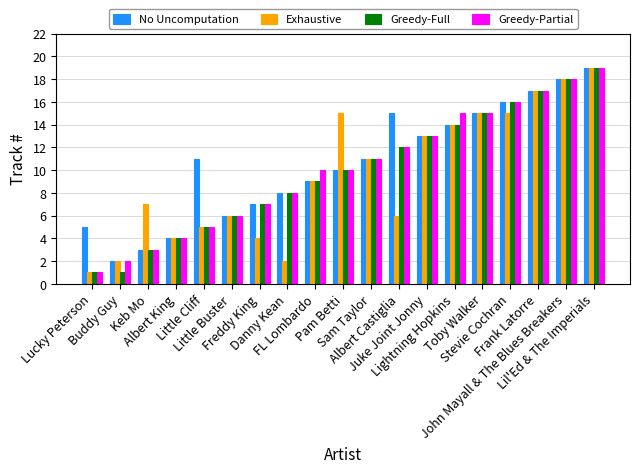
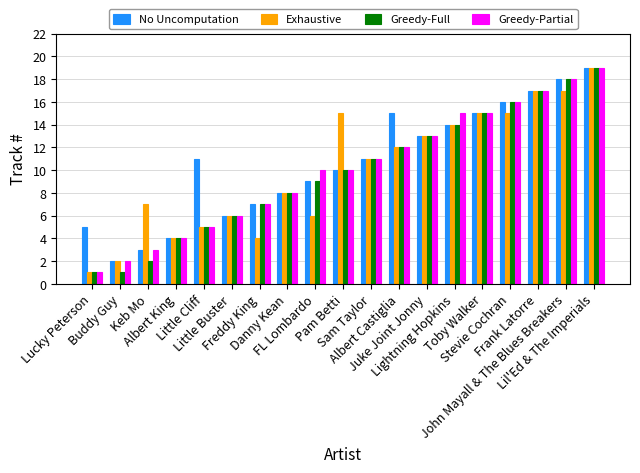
  {
    "No Uncomputation": {
      "Lucky Peterson": 5,
      "Buddy Guy": 2,
      "Keb Mo": 3,
      "Albert King": 4,
      "Little Cliff": 11,
      "Little Buster": 6,
      "Freddy King": 7,
      "Danny Kean": 8,
      "FL Lombardo": 9,
      "Pam Betti": 10,
      "Sam Taylor": 11,
      "Albert Castiglia": 15,
      "Juke Joint Jonny": 13,
      "Lightning Hopkins": 14,
      "Toby Walker": 15,
      "Stevie Cochran": 16,
      "Frank Latorre": 17,
      "John Mayall & The Blues Breakers": 18,
      "Lil'Ed & The Imperials": 19
    },
    "Exhaustive": {
      "Lucky Peterson": 1,
      "Buddy Guy": 2,
      "Keb Mo": 7,
      "Albert King": 4,
      "Little Cliff": 5,
      "Little Buster": 6,
      "Freddy King": 4,
-     "Danny Kean": 2,
-     "FL Lombardo": 9,
+     "Danny Kean": 8,
+     "FL Lombardo": 6,
      "Pam Betti": 15,
      "Sam Taylor": 11,
-     "Albert Castiglia": 6,
+     "Albert Castiglia": 12,
      "Juke Joint Jonny": 13,
      "Lightning Hopkins": 14,
      "Toby Walker": 15,
      "Stevie Cochran": 15,
      "Frank Latorre": 17,
-     "John Mayall & The Blues Breakers": 18,
+     "John Mayall & The Blues Breakers": 17,
      "Lil'Ed & The Imperials": 19
    },
    "Greedy-Full": {
      "Lucky Peterson": 1,
      "Buddy Guy": 1,
-     "Keb Mo": 3,
+     "Keb Mo": 2,
      "Albert King": 4,
      "Little Cliff": 5,
      "Little Buster": 6,
      "Freddy King": 7,
      "Danny Kean": 8,
      "FL Lombardo": 9,
      "Pam Betti": 10,
      "Sam Taylor": 11,
      "Albert Castiglia": 12,
      "Juke Joint Jonny": 13,
      "Lightning Hopkins": 14,
      "Toby Walker": 15,
      "Stevie Cochran": 16,
      "Frank Latorre": 17,
      "John Mayall & The Blues Breakers": 18,
      "Lil'Ed & The Imperials": 19
    },
    "Greedy-Partial": {
      "Lucky Peterson": 1,
      "Buddy Guy": 2,
      "Keb Mo": 3,
      "Albert King": 4,
      "Little Cliff": 5,
      "Little Buster": 6,
      "Freddy King": 7,
      "Danny Kean": 8,
      "FL Lombardo": 10,
      "Pam Betti": 10,
      "Sam Taylor": 11,
      "Albert Castiglia": 12,
      "Juke Joint Jonny": 13,
      "Lightning Hopkins": 15,
      "Toby Walker": 15,
      "Stevie Cochran": 16,
      "Frank Latorre": 17,
      "John Mayall & The Blues Breakers": 18,
      "Lil'Ed & The Imperials": 19
    }
  }
